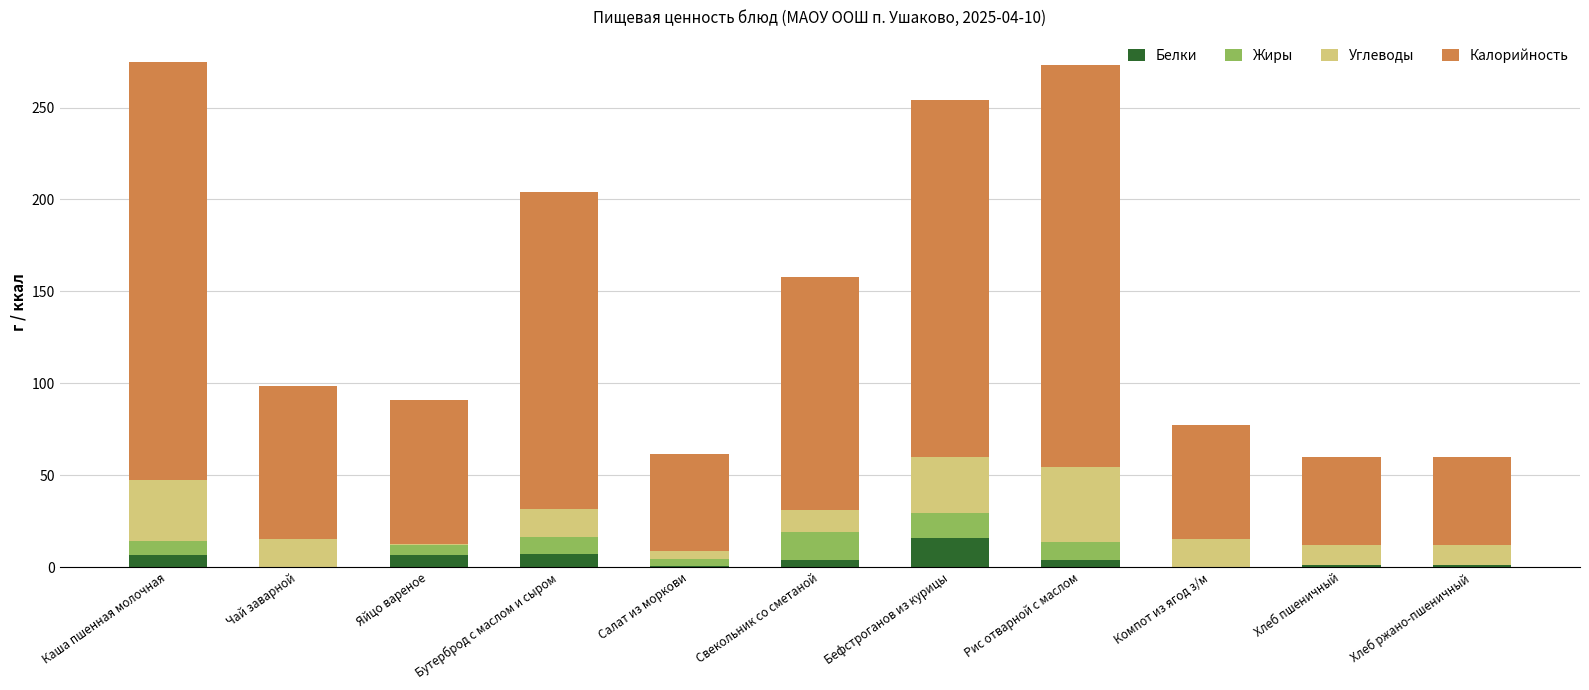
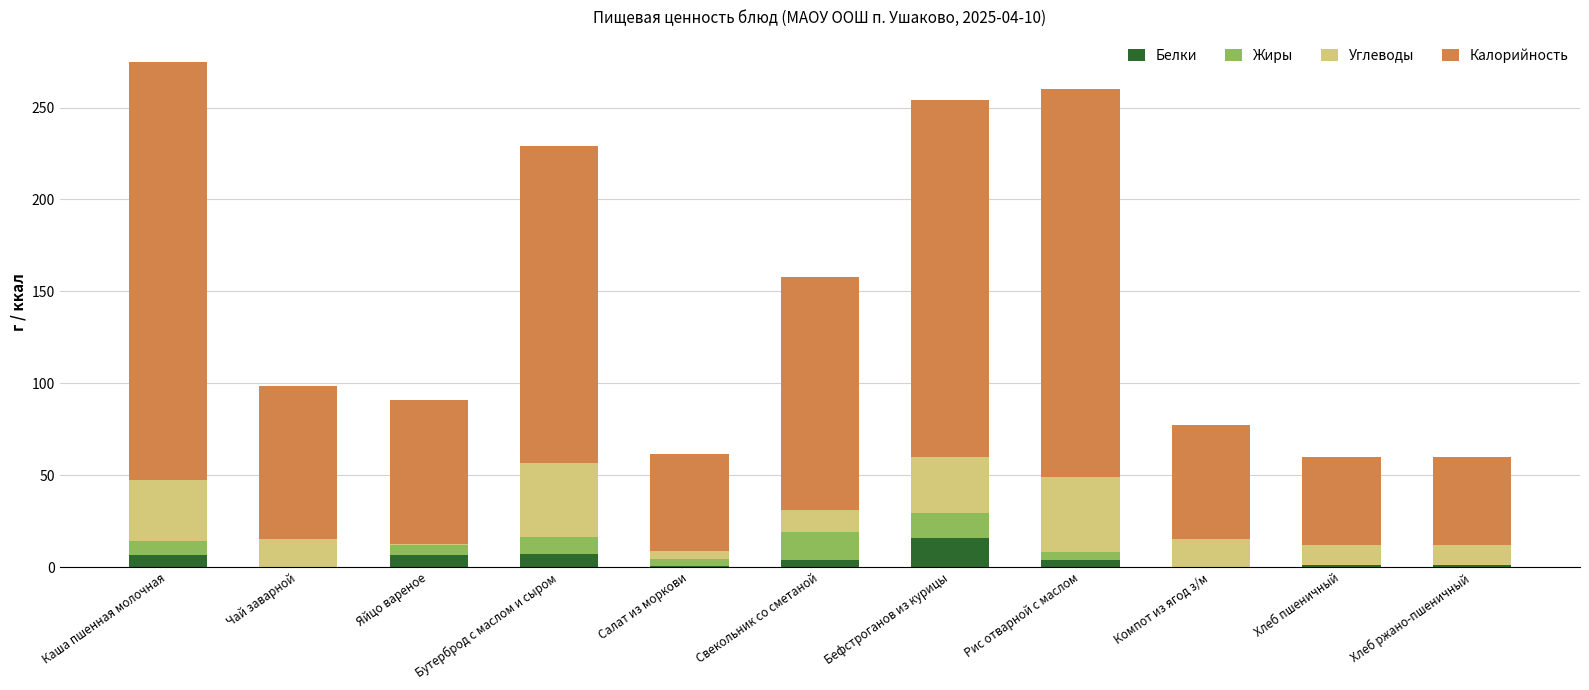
  {
    "Белки": {
      "Каша пшенная молочная": 7,
      "Яйцо вареное": 6,
      "Бутерброд с маслом и сыром": 7,
      "Свекольник со сметаной": 4,
      "Бефстроганов из курицы": 16,
      "Рис отварной с маслом": 4
    },
    "Жиры": {
      "Каша пшенная молочная": 8,
      "Яйцо вареное": 6,
      "Бутерброд с маслом и сыром": 9,
      "Салат из моркови": 4,
      "Свекольник со сметаной": 15,
      "Бефстроганов из курицы": 13,
-     "Рис отварной с маслом": 10,
+     "Рис отварной с маслом": 4,
      "Компот из ягод з/м": 0
    },
    "Углеводы": {
      "Каша пшенная молочная": 33,
      "Чай заварной": 15,
-     "Бутерброд с маслом и сыром": 16,
+     "Бутерброд с маслом и сыром": 40,
      "Салат из моркови": 4,
      "Свекольник со сметаной": 12,
      "Бефстроганов из курицы": 31,
      "Рис отварной с маслом": 41,
      "Компот из ягод з/м": 15,
      "Хлеб пшеничный": 10,
      "Хлеб ржано-пшеничный": 10
    },
    "Калорийность": {
      "Каша пшенная молочная": 227,
      "Чай заварной": 83,
      "Яйцо вареное": 79,
      "Бутерброд с маслом и сыром": 172,
      "Салат из моркови": 53,
      "Свекольник со сметаной": 127,
      "Бефстроганов из курицы": 194,
-     "Рис отварной с маслом": 218,
+     "Рис отварной с маслом": 211,
      "Компот из ягод з/м": 62,
      "Хлеб пшеничный": 48,
      "Хлеб ржано-пшеничный": 48
    }
  }
